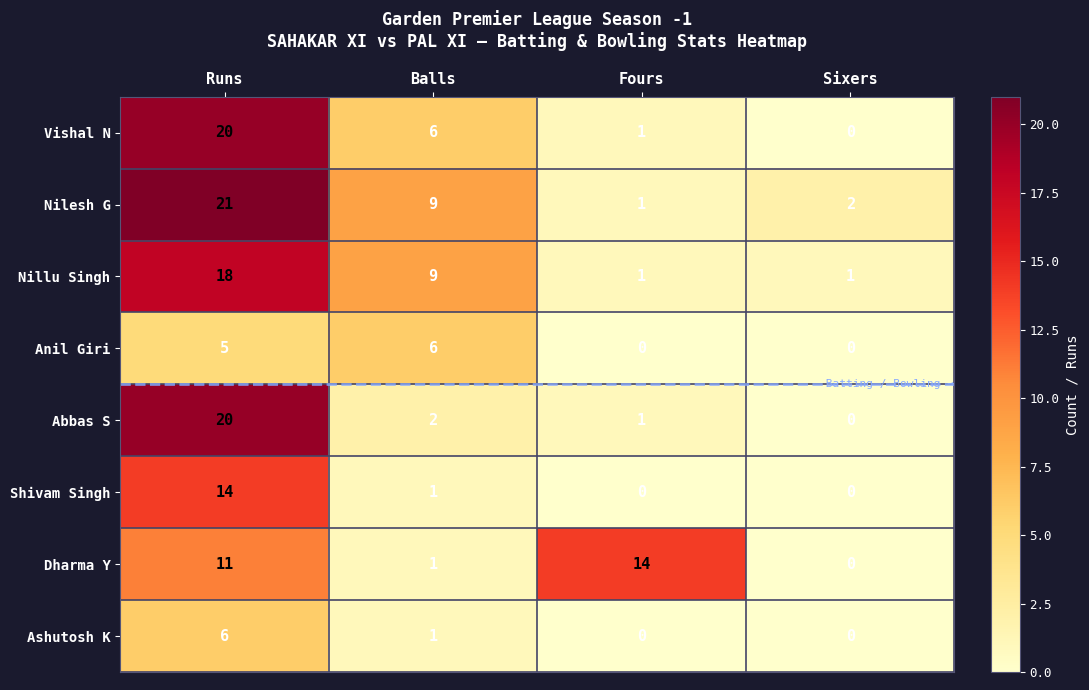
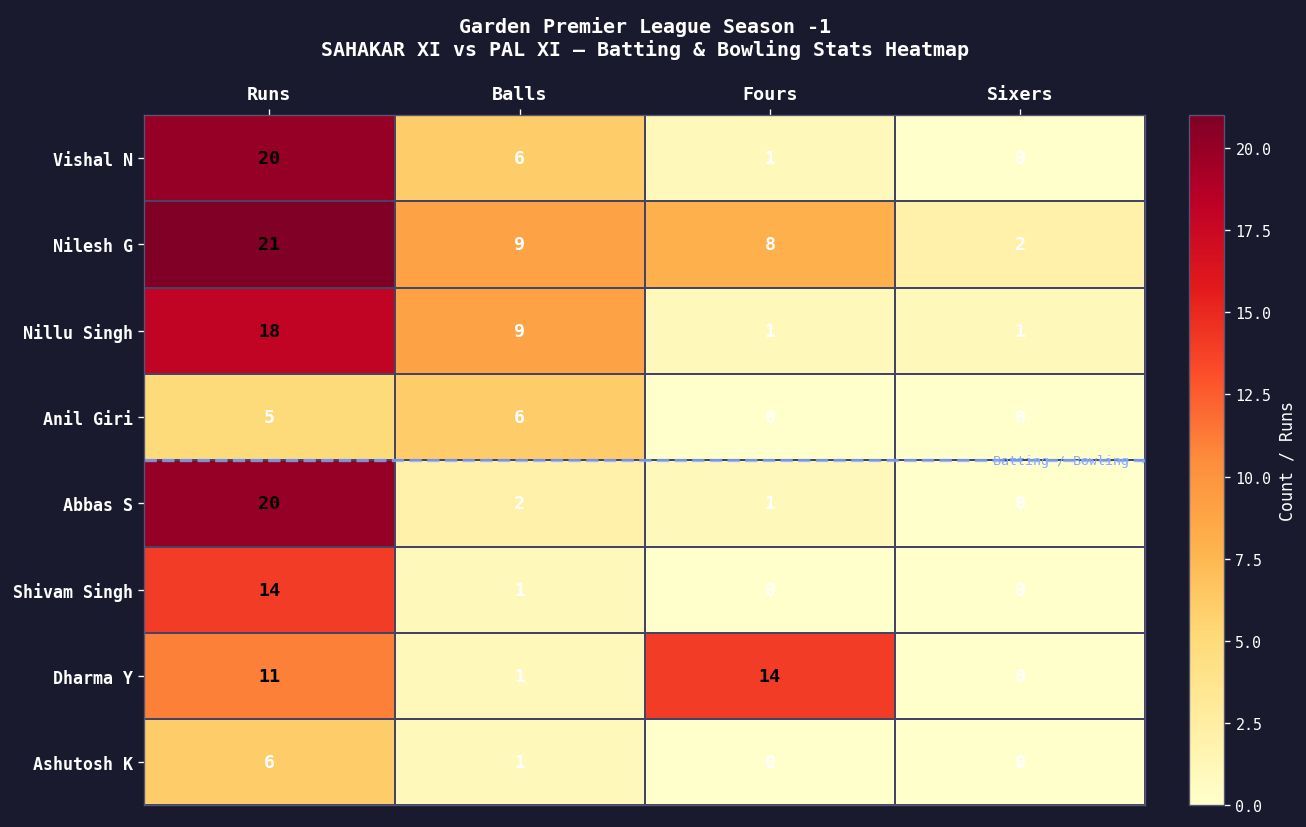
  {
    "Vishal N": {
      "Runs": 20,
      "Balls": 6,
      "Fours": 1,
      "Sixers": 0
    },
    "Nilesh G": {
      "Runs": 21,
      "Balls": 9,
-     "Fours": 1,
+     "Fours": 8,
      "Sixers": 2
    },
    "Nillu Singh": {
      "Runs": 18,
      "Balls": 9,
      "Fours": 1,
      "Sixers": 1
    },
    "Anil Giri": {
      "Runs": 5,
      "Balls": 6,
      "Fours": 0
    },
    "Abbas S": {
      "Runs": 20,
      "Balls": 2,
      "Fours": 1
    },
    "Shivam Singh": {
      "Runs": 14,
      "Balls": 1,
      "Fours": 0,
      "Sixers": 0
    },
    "Dharma Y": {
      "Runs": 11,
      "Balls": 1,
      "Fours": 14,
      "Sixers": 0
    },
    "Ashutosh K": {
      "Runs": 6,
      "Balls": 1,
      "Fours": 0,
      "Sixers": 0
    }
  }
